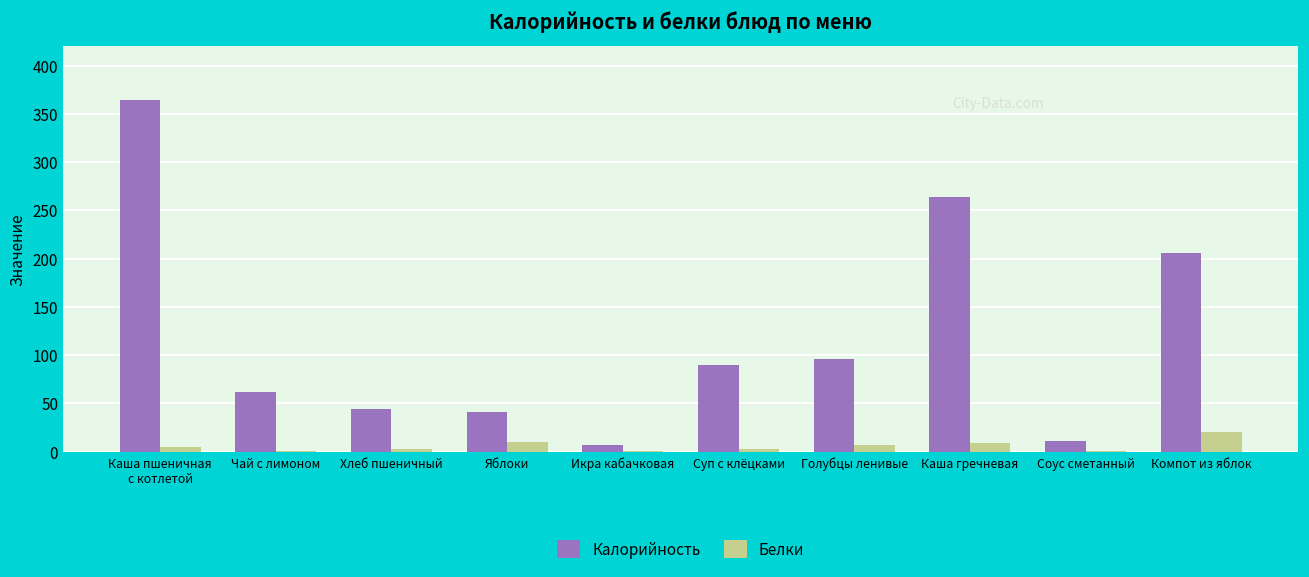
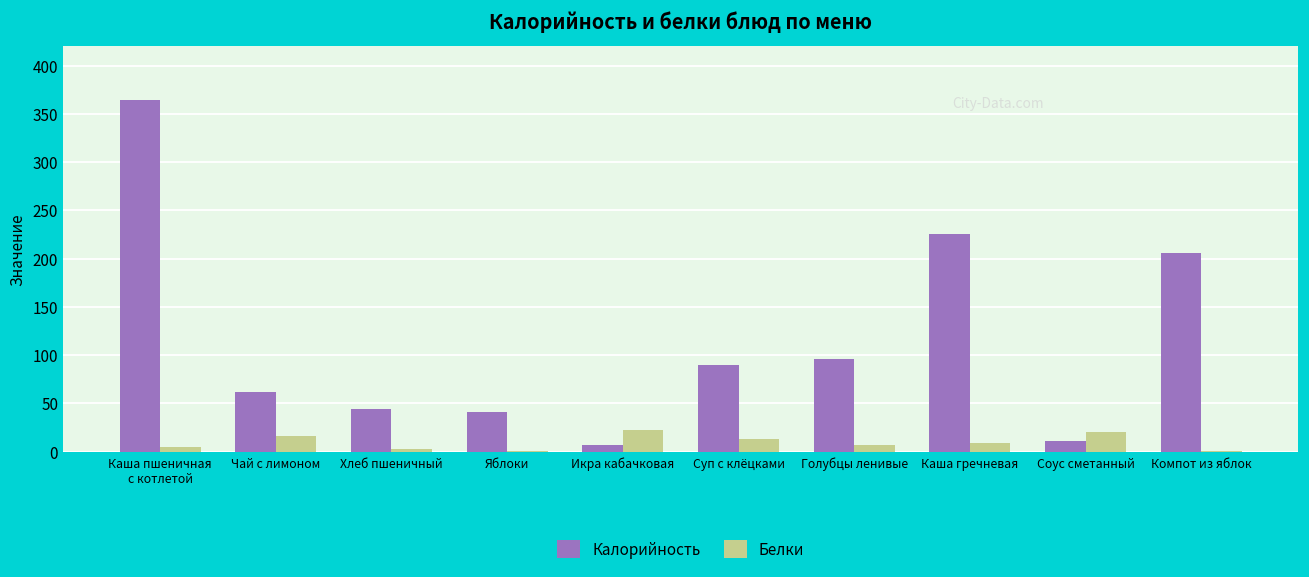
  {
    "Калорийность": {
      "Каша пшеничная с котлетой": 360,
      "Чай с лимоном": 60,
      "Хлеб пшеничный": 40,
      "Яблоки": 40,
      "Икра кабачковая": 10,
      "Суп с клёцками": 90,
      "Голубцы ленивые": 100,
-     "Каша гречневая": 260,
+     "Каша гречневая": 230,
      "Соус сметанный": 10,
      "Компот из яблок": 210
    },
    "Белки": {
      "Каша пшеничная с котлетой": 0,
-     "Чай с лимоном": 0,
-     "Яблоки": 10,
-     "Икра кабачковая": 0,
-     "Суп с клёцками": 0,
+     "Чай с лимоном": 20,
+     "Яблоки": 0,
+     "Икра кабачковая": 20,
+     "Суп с клёцками": 10,
      "Голубцы ленивые": 10,
      "Каша гречневая": 10,
-     "Соус сметанный": 0,
-     "Компот из яблок": 20
+     "Соус сметанный": 20,
+     "Компот из яблок": 0
    }
  }
